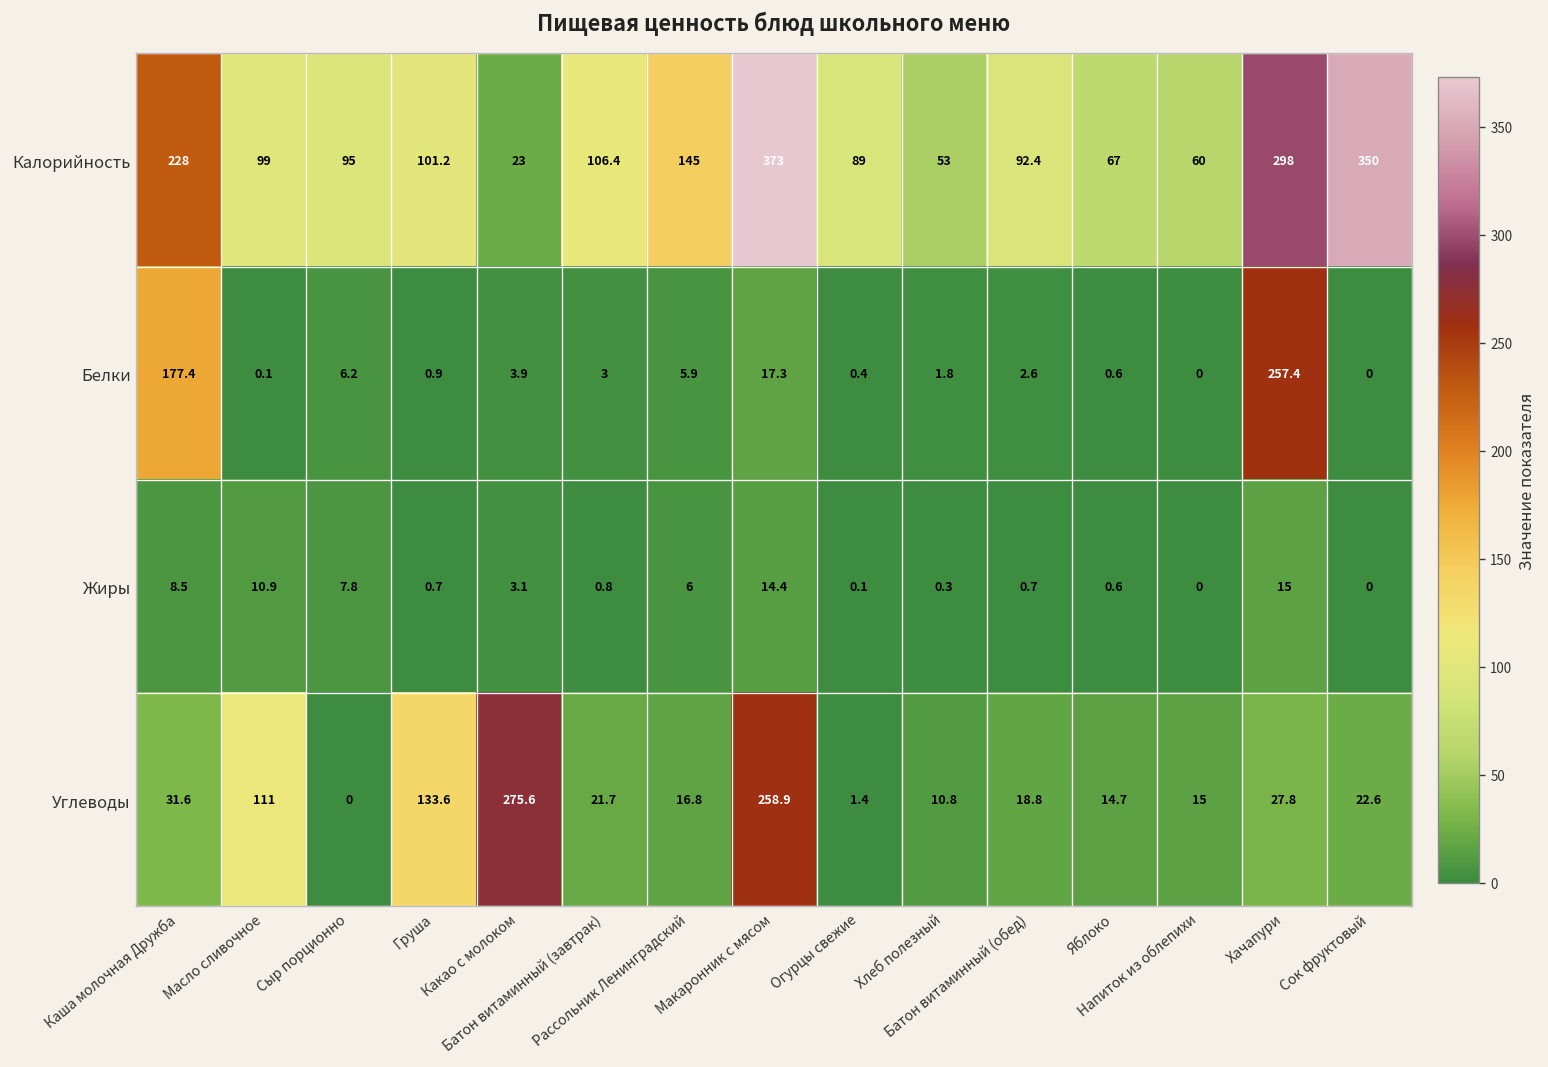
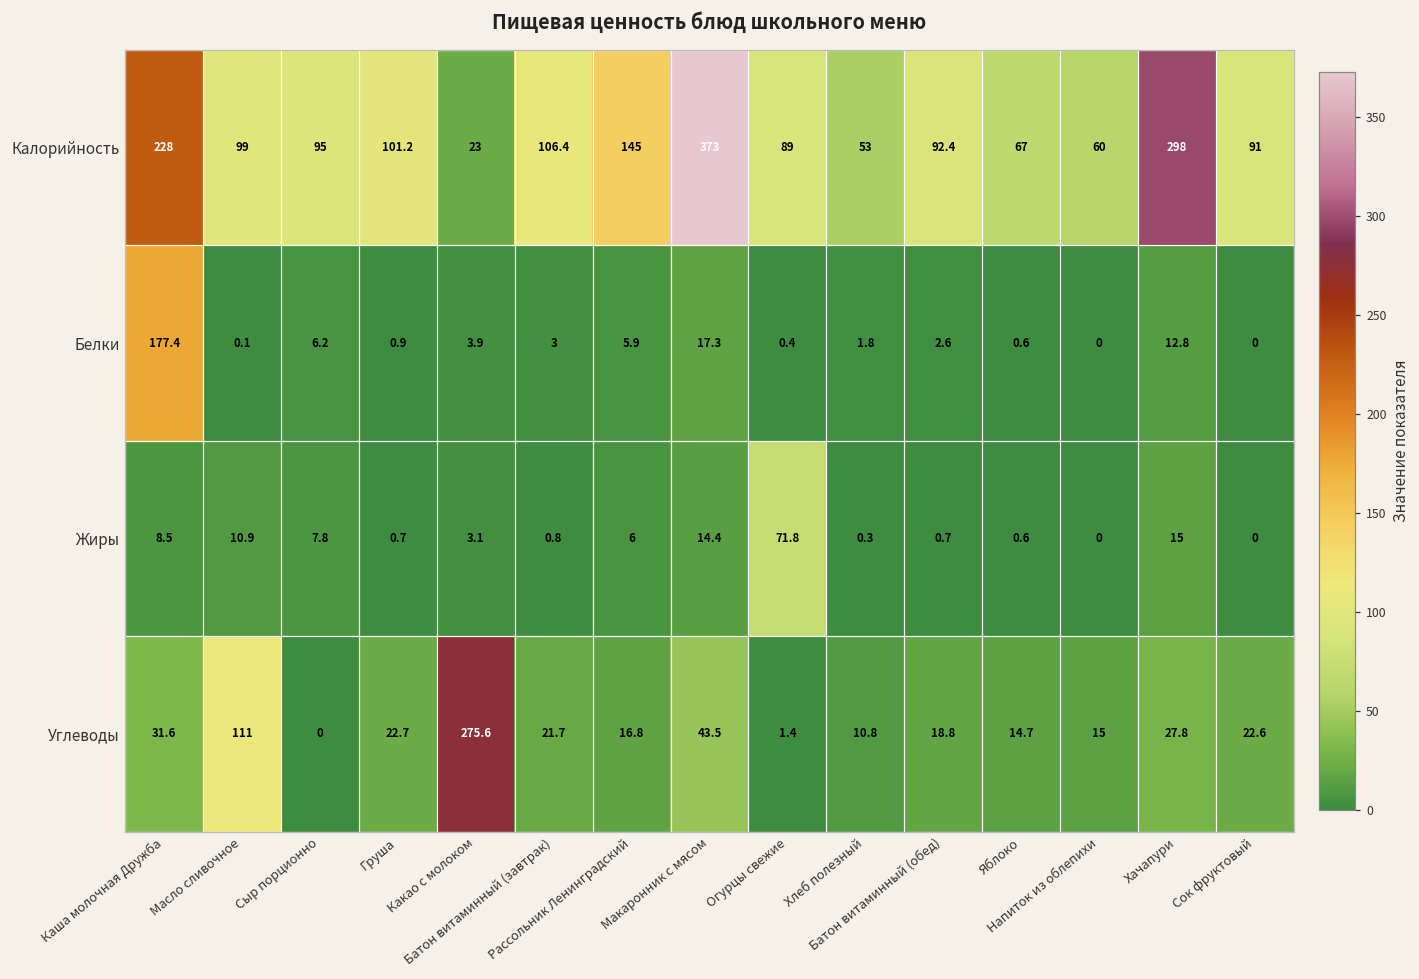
  {
    "Калорийность": {
      "Каша молочная Дружба": 228,
      "Масло сливочное": 99,
      "Сыр порционно": 95,
      "Груша": 101.2,
      "Какао с молоком": 23,
      "Батон витаминный (завтрак)": 106.4,
      "Рассольник Ленинградский": 145,
      "Макаронник с мясом": 373,
      "Огурцы свежие": 89,
      "Хлеб полезный": 53,
      "Батон витаминный (обед)": 92.4,
      "Яблоко": 67,
      "Напиток из облепихи": 60,
      "Хачапури": 298,
-     "Сок фруктовый": 350
+     "Сок фруктовый": 91
    },
    "Белки": {
      "Каша молочная Дружба": 177.4,
      "Масло сливочное": 0.1,
      "Сыр порционно": 6.2,
      "Груша": 0.9,
      "Какао с молоком": 3.9,
      "Батон витаминный (завтрак)": 3,
      "Рассольник Ленинградский": 5.9,
      "Макаронник с мясом": 17.3,
      "Огурцы свежие": 0.4,
      "Хлеб полезный": 1.8,
      "Батон витаминный (обед)": 2.6,
      "Яблоко": 0.6,
      "Напиток из облепихи": 0,
-     "Хачапури": 257.4,
+     "Хачапури": 12.8,
      "Сок фруктовый": 0
    },
    "Жиры": {
      "Каша молочная Дружба": 8.5,
      "Масло сливочное": 10.9,
      "Сыр порционно": 7.8,
      "Груша": 0.7,
      "Какао с молоком": 3.1,
      "Батон витаминный (завтрак)": 0.8,
      "Рассольник Ленинградский": 6,
      "Макаронник с мясом": 14.4,
-     "Огурцы свежие": 0.1,
+     "Огурцы свежие": 71.8,
      "Хлеб полезный": 0.3,
      "Батон витаминный (обед)": 0.7,
      "Яблоко": 0.6,
      "Напиток из облепихи": 0,
      "Хачапури": 15,
      "Сок фруктовый": 0
    },
    "Углеводы": {
      "Каша молочная Дружба": 31.6,
      "Масло сливочное": 111,
      "Сыр порционно": 0,
-     "Груша": 133.6,
+     "Груша": 22.7,
      "Какао с молоком": 275.6,
      "Батон витаминный (завтрак)": 21.7,
      "Рассольник Ленинградский": 16.8,
-     "Макаронник с мясом": 258.9,
+     "Макаронник с мясом": 43.5,
      "Огурцы свежие": 1.4,
      "Хлеб полезный": 10.8,
      "Батон витаминный (обед)": 18.8,
      "Яблоко": 14.7,
      "Напиток из облепихи": 15,
      "Хачапури": 27.8,
      "Сок фруктовый": 22.6
    }
  }
